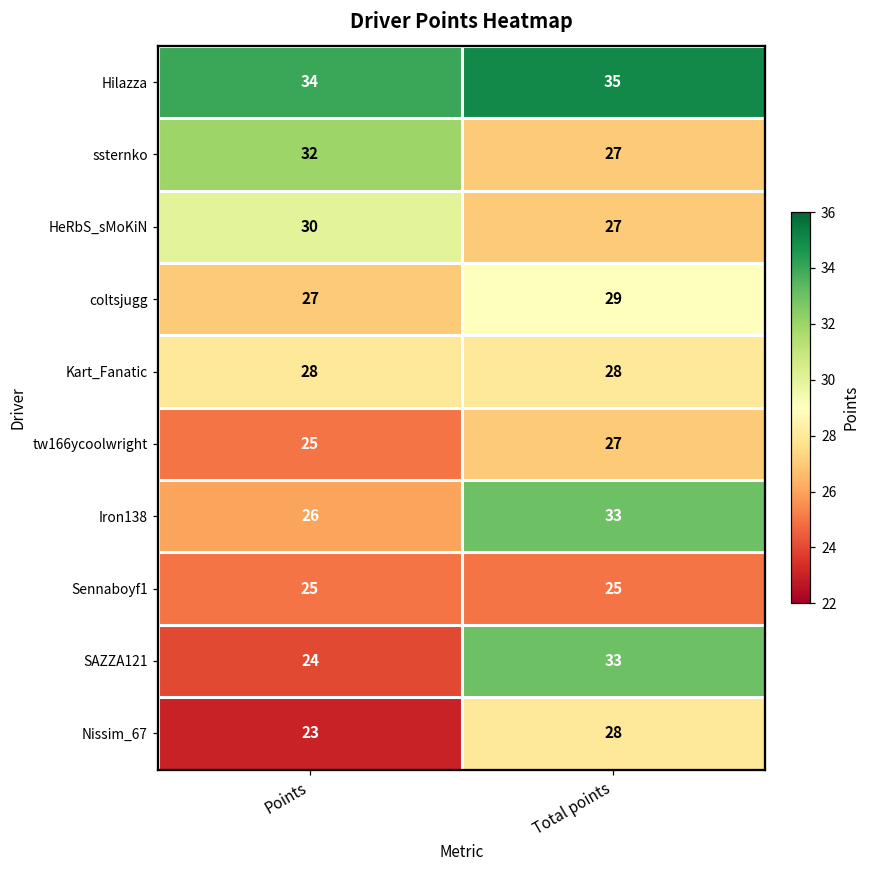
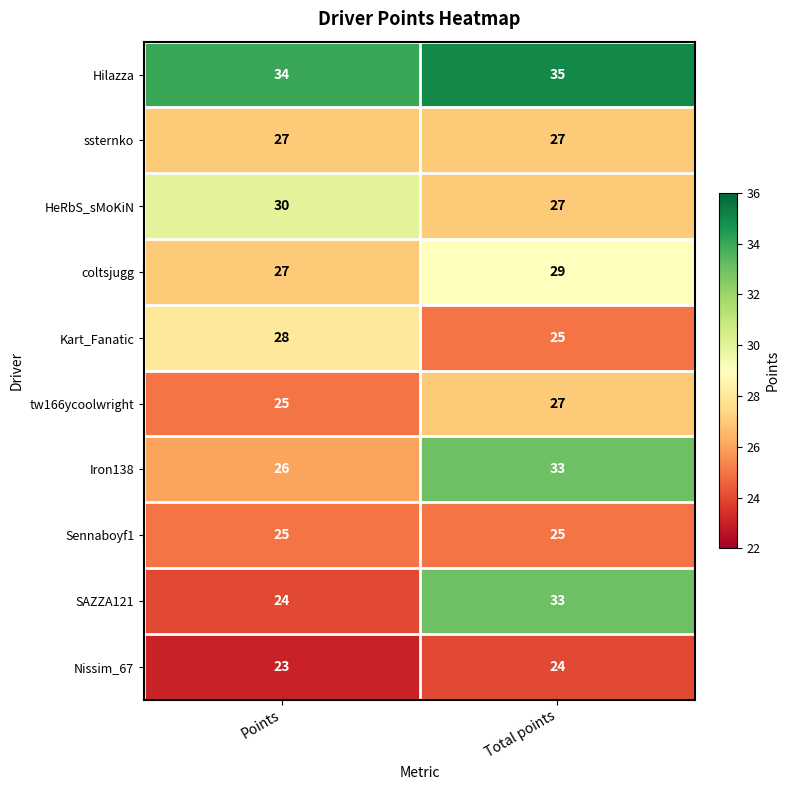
  {
    "Hilazza": {
      "Points": 34,
      "Total points": 35
    },
    "ssternko": {
-     "Points": 32,
+     "Points": 27,
      "Total points": 27
    },
    "HeRbS_sMoKiN": {
      "Points": 30,
      "Total points": 27
    },
    "coltsjugg": {
      "Points": 27,
      "Total points": 29
    },
    "Kart_Fanatic": {
      "Points": 28,
-     "Total points": 28
+     "Total points": 25
    },
    "tw166ycoolwright": {
      "Points": 25,
      "Total points": 27
    },
    "Iron138": {
      "Points": 26,
      "Total points": 33
    },
    "Sennaboyf1": {
      "Points": 25,
      "Total points": 25
    },
    "SAZZA121": {
      "Points": 24,
      "Total points": 33
    },
    "Nissim_67": {
      "Points": 23,
-     "Total points": 28
+     "Total points": 24
    }
  }
